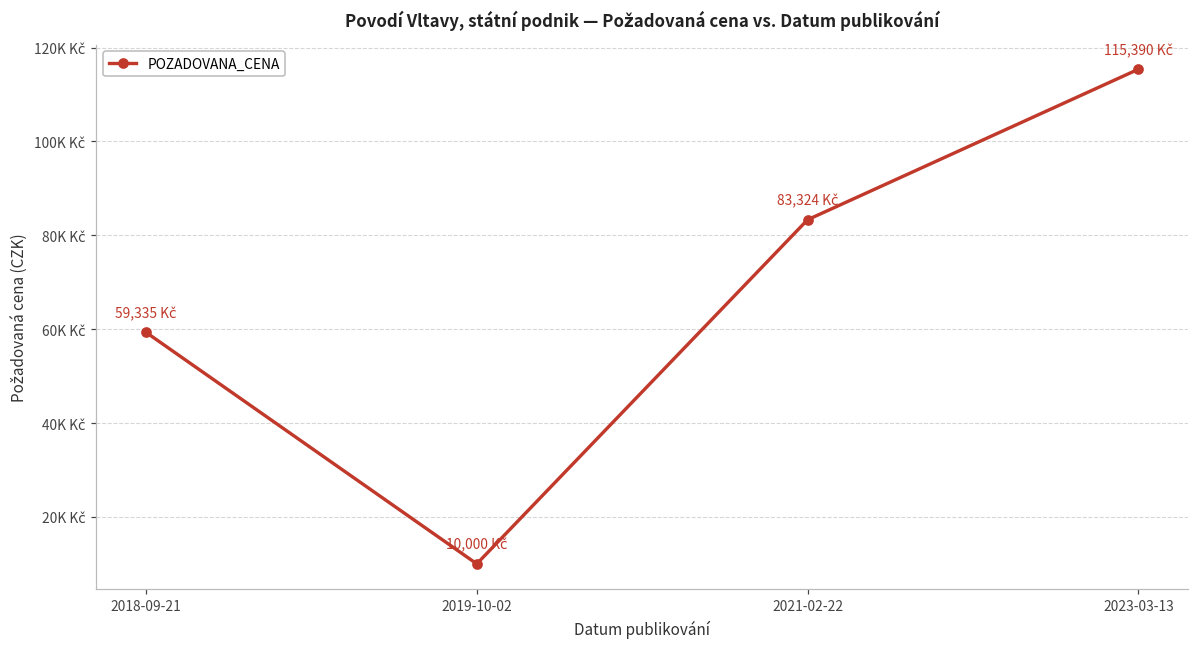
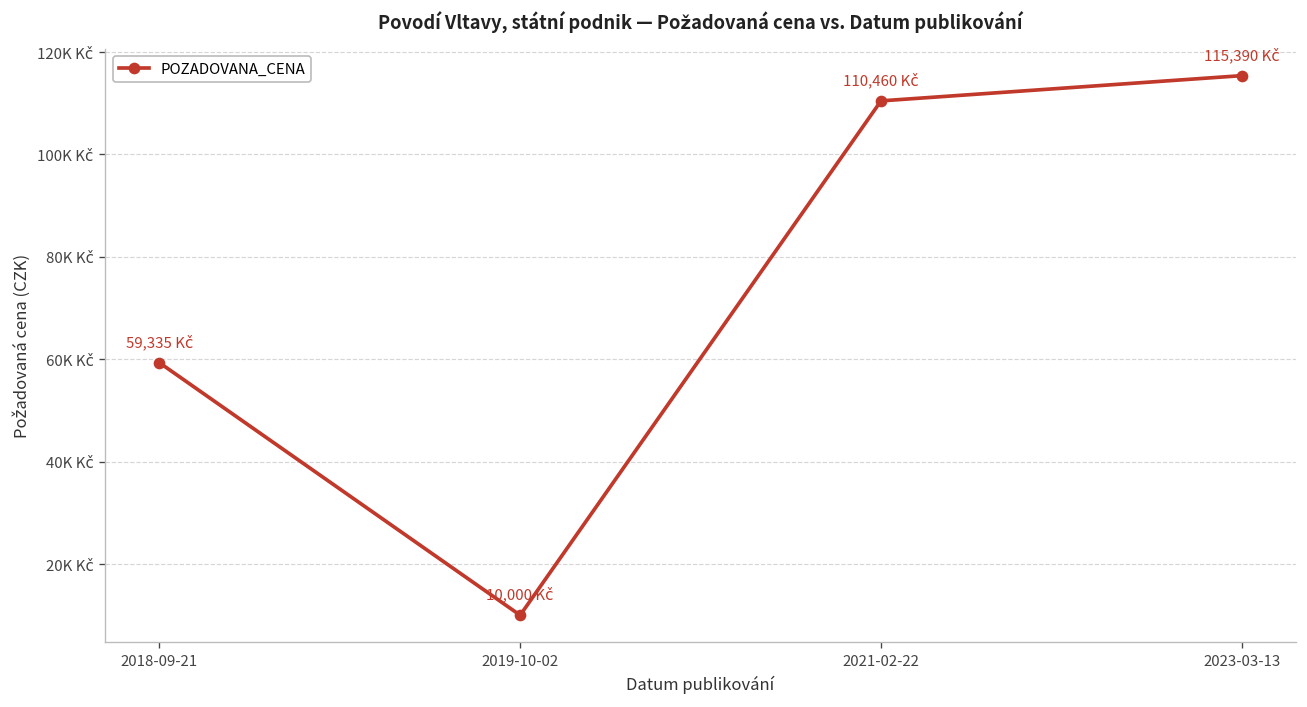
  {
    "2018-09-21": "59,335",
    "2019-10-02": "10,000",
-   "2021-02-22": "83,324",
+   "2021-02-22": "110,460",
    "2023-03-13": "115,390"
  }
